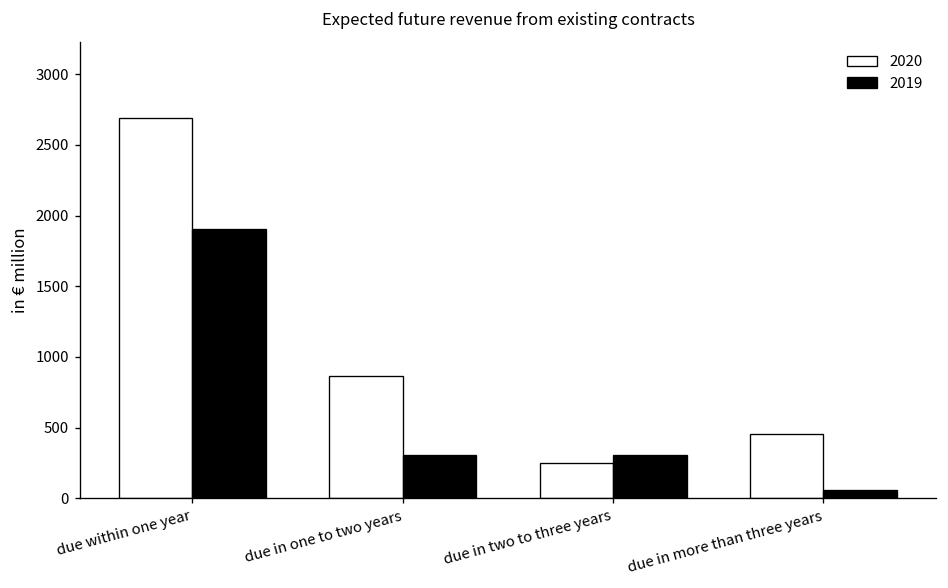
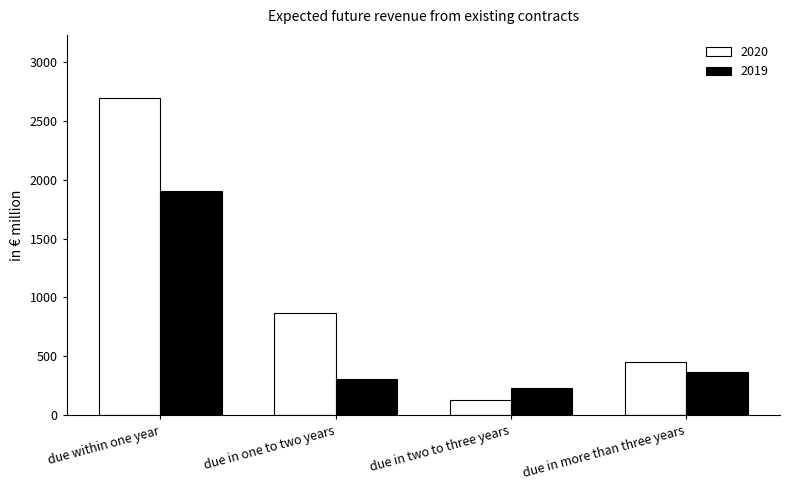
  {
    "2020": {
      "due within one year": 2690,
      "due in one to two years": 860,
-     "due in two to three years": 250,
+     "due in two to three years": 130,
      "due in more than three years": 460
    },
    "2019": {
      "due within one year": 1910,
      "due in one to two years": 310,
-     "due in two to three years": 310,
-     "due in more than three years": 60
+     "due in two to three years": 240,
+     "due in more than three years": 370
    }
  }
